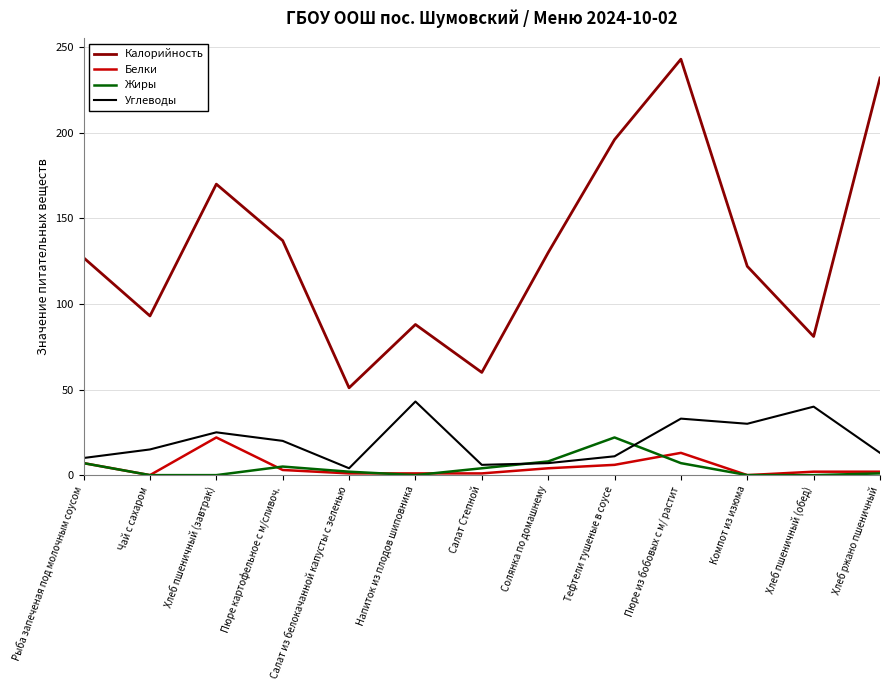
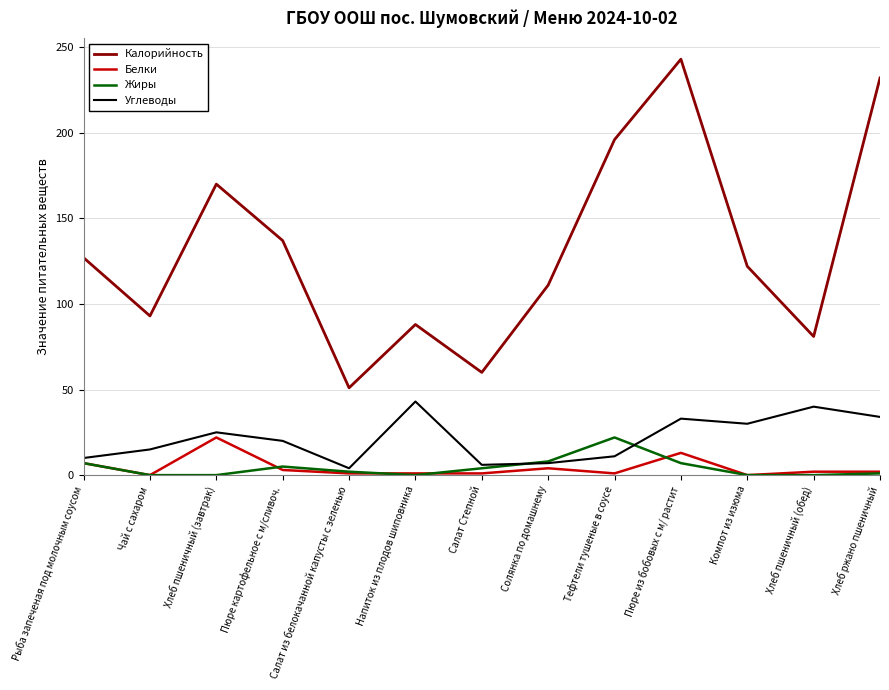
  {
    "Калорийность": {
      "Рыба запеченая под молочным соусом": 127,
      "Чай с сахаром": 93,
      "Хлеб пшеничный (завтрак)": 170,
      "Пюре картофельное с м/сливоч.": 137,
      "Салат из белокачанной капусты с зеленью": 51,
      "Напиток из плодов шиповника": 88,
      "Салат Степной": 60,
-     "Солянка по домашнему": 130,
+     "Солянка по домашнему": 111,
      "Тефтели тушеные в соусе": 196,
      "Пюре из бобовых с м/ растит": 243,
      "Компот из изюма": 122,
      "Хлеб пшеничный (обед)": 81,
      "Хлеб ржано пшеничный": 232
    },
    "Белки": {
      "Хлеб пшеничный (завтрак)": 22,
      "Пюре картофельное с м/сливоч.": 3,
      "Салат Степной": 1,
      "Солянка по домашнему": 4,
-     "Тефтели тушеные в соусе": 6,
+     "Тефтели тушеные в соусе": 1,
      "Пюре из бобовых с м/ растит": 13,
      "Хлеб пшеничный (обед)": 2
    },
    "Жиры": {
      "Хлеб пшеничный (завтрак)": 0,
      "Пюре картофельное с м/сливоч.": 5,
      "Салат Степной": 4,
      "Тефтели тушеные в соусе": 22,
      "Пюре из бобовых с м/ растит": 7,
      "Хлеб пшеничный (обед)": 0
    },
    "Углеводы": {
      "Рыба запеченая под молочным соусом": 10,
      "Чай с сахаром": 15,
      "Хлеб пшеничный (завтрак)": 25,
      "Пюре картофельное с м/сливоч.": 20,
      "Салат из белокачанной капусты с зеленью": 4,
      "Напиток из плодов шиповника": 43,
      "Салат Степной": 6,
      "Тефтели тушеные в соусе": 11,
      "Пюре из бобовых с м/ растит": 33,
      "Компот из изюма": 30,
      "Хлеб пшеничный (обед)": 40,
-     "Хлеб ржано пшеничный": 13
+     "Хлеб ржано пшеничный": 34
    }
  }
